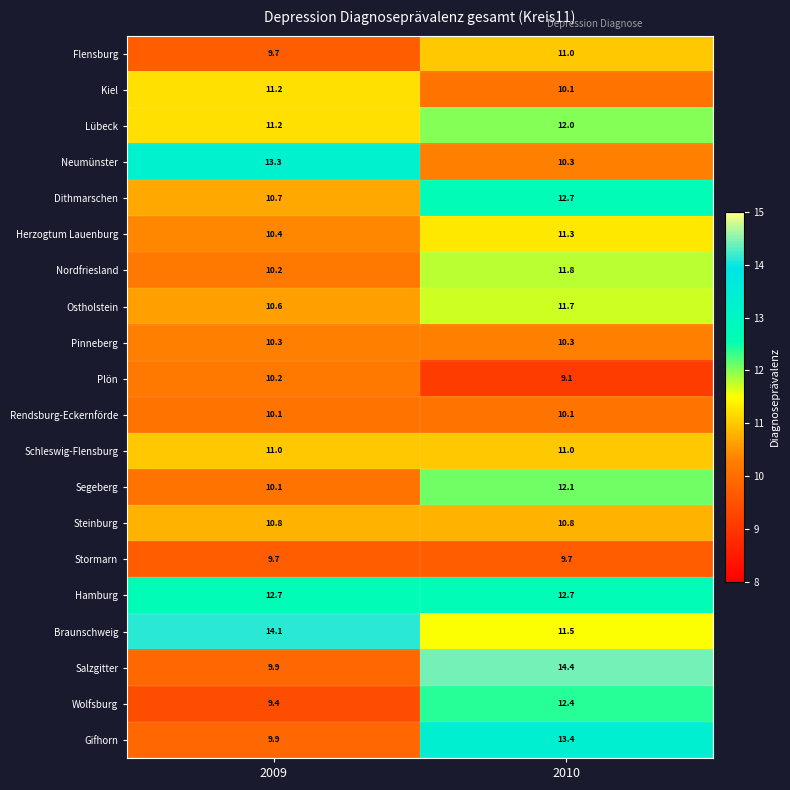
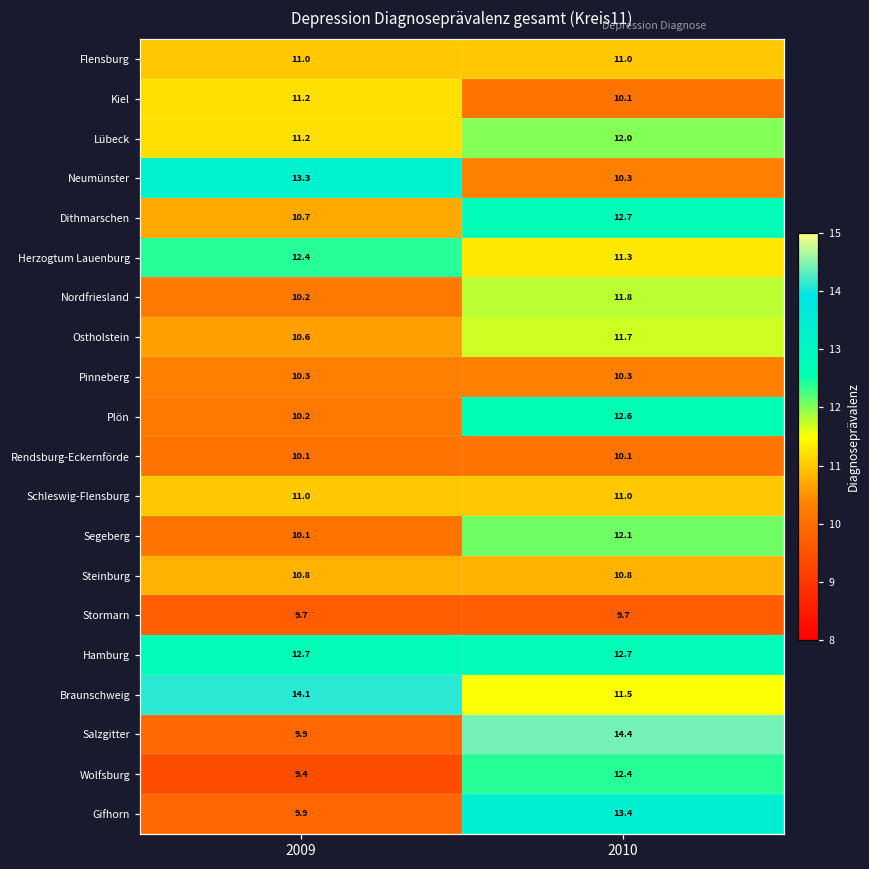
  {
    "Flensburg": {
-     "2009": 9.7,
+     "2009": 11.0,
      "2010": 11.0
    },
    "Kiel": {
      "2009": 11.2,
      "2010": 10.1
    },
    "Lübeck": {
      "2009": 11.2,
      "2010": 12.0
    },
    "Neumünster": {
      "2009": 13.3,
      "2010": 10.3
    },
    "Dithmarschen": {
      "2009": 10.7,
      "2010": 12.7
    },
    "Herzogtum Lauenburg": {
-     "2009": 10.4,
+     "2009": 12.4,
      "2010": 11.3
    },
    "Nordfriesland": {
      "2009": 10.2,
      "2010": 11.8
    },
    "Ostholstein": {
      "2009": 10.6,
      "2010": 11.7
    },
    "Pinneberg": {
      "2009": 10.3,
      "2010": 10.3
    },
    "Plön": {
      "2009": 10.2,
-     "2010": 9.1
+     "2010": 12.6
    },
    "Rendsburg-Eckernförde": {
      "2009": 10.1,
      "2010": 10.1
    },
    "Schleswig-Flensburg": {
      "2009": 11.0,
      "2010": 11.0
    },
    "Segeberg": {
      "2009": 10.1,
      "2010": 12.1
    },
    "Steinburg": {
      "2009": 10.8,
      "2010": 10.8
    },
    "Stormarn": {
      "2009": 9.7,
      "2010": 9.7
    },
    "Hamburg": {
      "2009": 12.7,
      "2010": 12.7
    },
    "Braunschweig": {
      "2009": 14.1,
      "2010": 11.5
    },
    "Salzgitter": {
      "2009": 9.9,
      "2010": 14.4
    },
    "Wolfsburg": {
      "2009": 9.4,
      "2010": 12.4
    },
    "Gifhorn": {
      "2009": 9.9,
      "2010": 13.4
    }
  }
